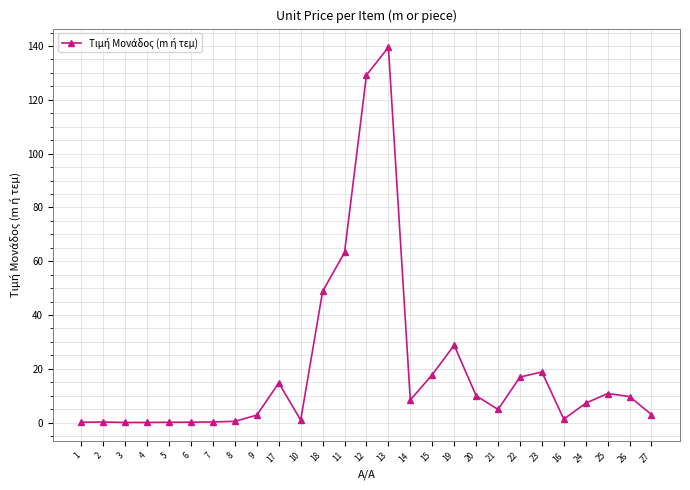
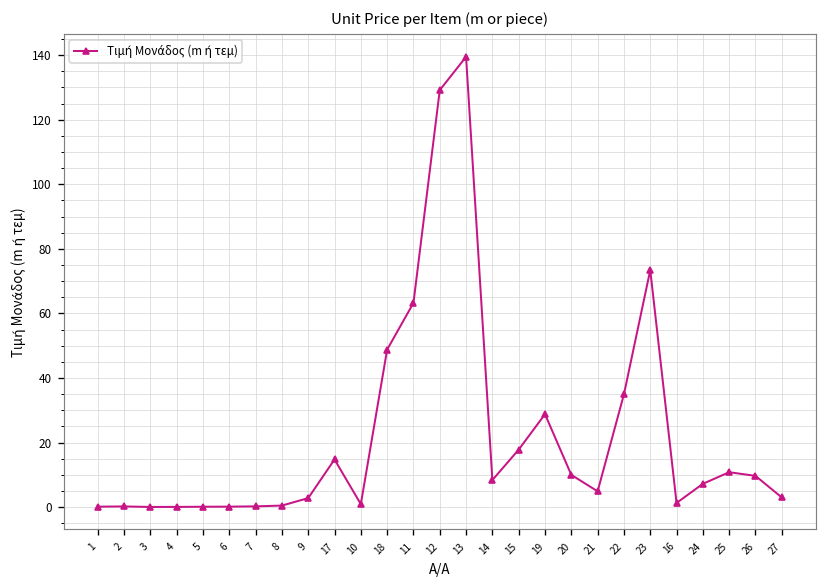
  {
    "1": 0,
    "2": 0,
    "3": 0,
    "4": 0,
    "5": 0,
    "6": 0,
    "7": 0,
    "8": 0,
    "9": 3,
    "17": 15,
    "10": 1,
    "18": 49,
    "11": 63,
    "12": 129,
    "13": 140,
    "14": 8,
    "15": 18,
    "19": 29,
    "20": 10,
    "21": 5,
-   "22": 17,
-   "23": 19,
+   "22": 35,
+   "23": 73,
    "16": 1,
    "24": 7,
    "25": 11,
    "26": 10,
    "27": 3
  }
